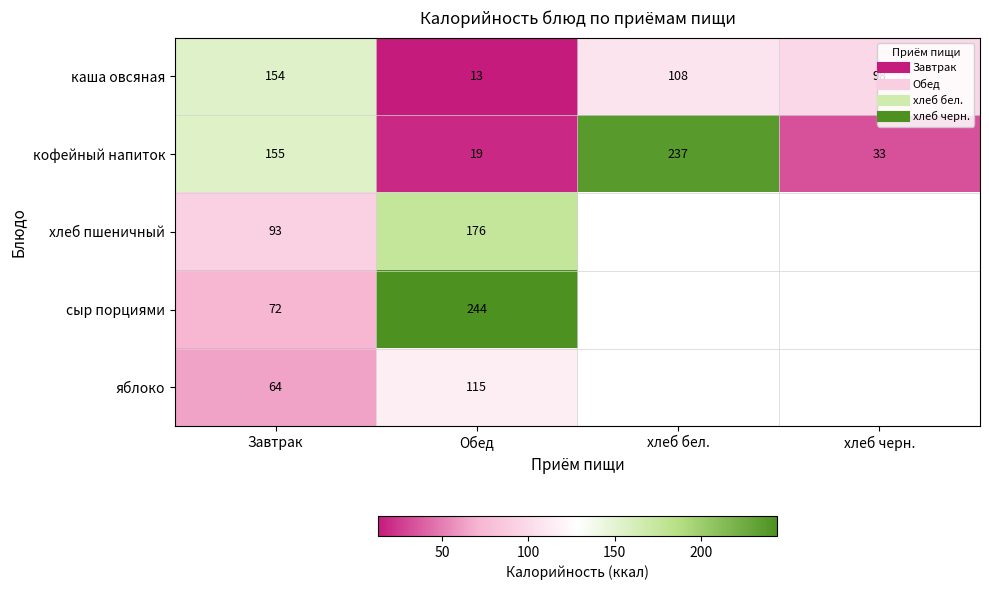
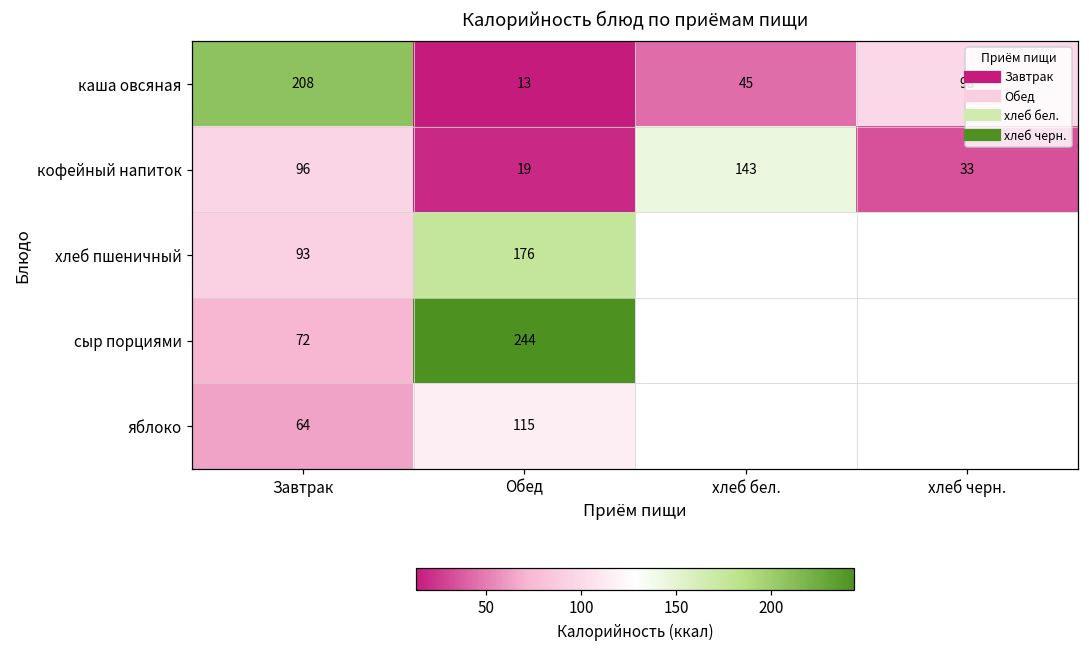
  {
    "каша овсяная": {
-     "Завтрак": 154,
+     "Завтрак": 208,
      "Обед": 13,
-     "хлеб бел.": 108
+     "хлеб бел.": 45
    },
    "кофейный напиток": {
-     "Завтрак": 155,
+     "Завтрак": 96,
      "Обед": 19,
-     "хлеб бел.": 237,
+     "хлеб бел.": 143,
      "хлеб черн.": 33
    },
    "хлеб пшеничный": {
      "Завтрак": 93,
      "Обед": 176
    },
    "сыр порциями": {
      "Завтрак": 72,
      "Обед": 244
    },
    "яблоко": {
      "Завтрак": 64,
      "Обед": 115
    }
  }
